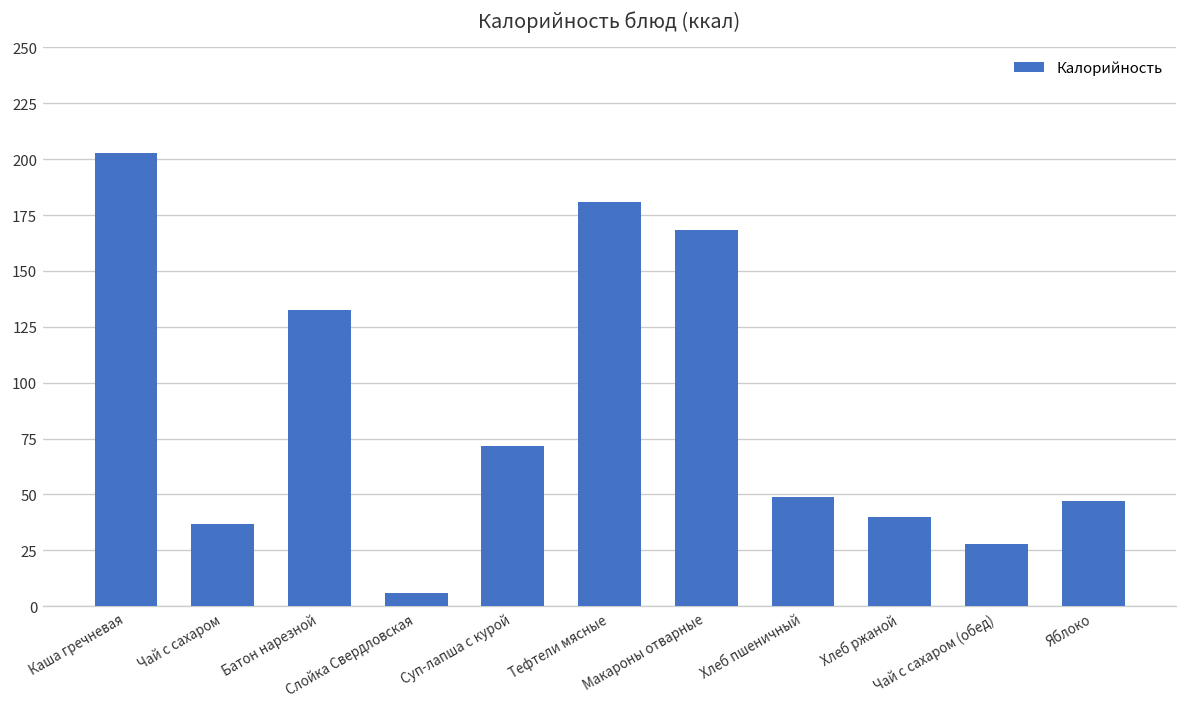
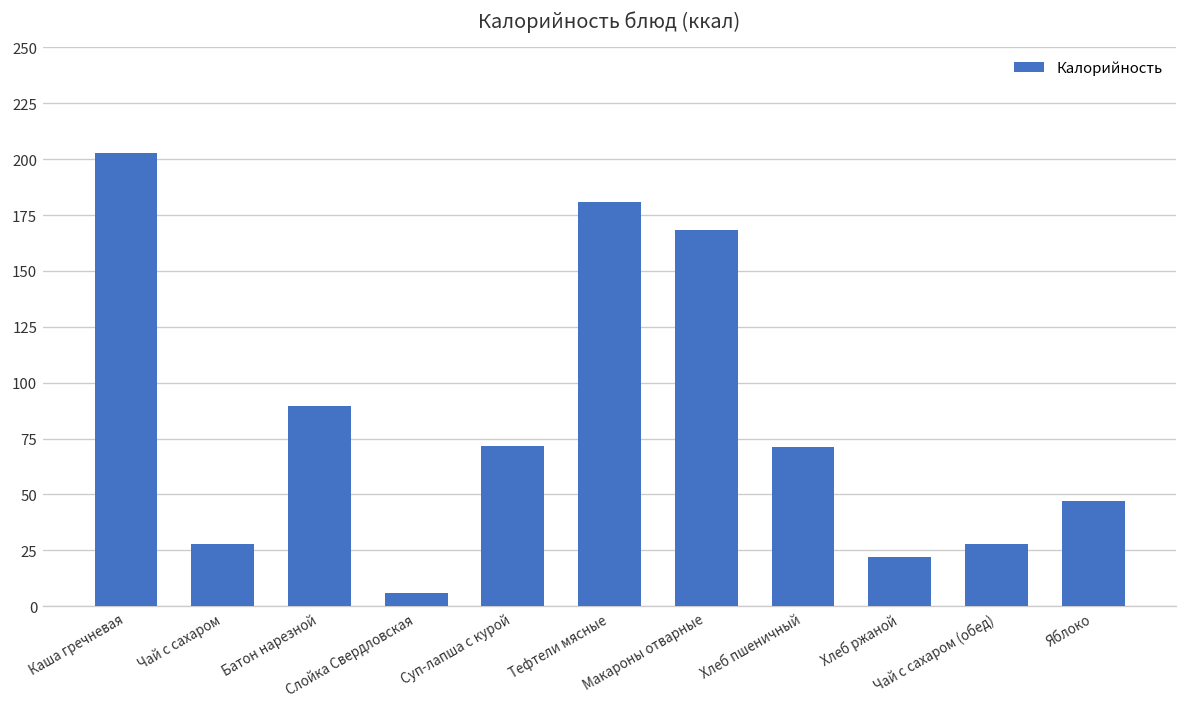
  {
    "Каша гречневая": 203,
-   "Чай с сахаром": 37,
-   "Батон нарезной": 133,
+   "Чай с сахаром": 28,
+   "Батон нарезной": 89,
    "Слойка Свердловская": 6,
    "Суп-лапша с курой": 72,
    "Тефтели мясные": 181,
    "Макароны отварные": 168,
-   "Хлеб пшеничный": 49,
-   "Хлеб ржаной": 40,
+   "Хлеб пшеничный": 71,
+   "Хлеб ржаной": 22,
    "Чай с сахаром (обед)": 28,
    "Яблоко": 47
  }
